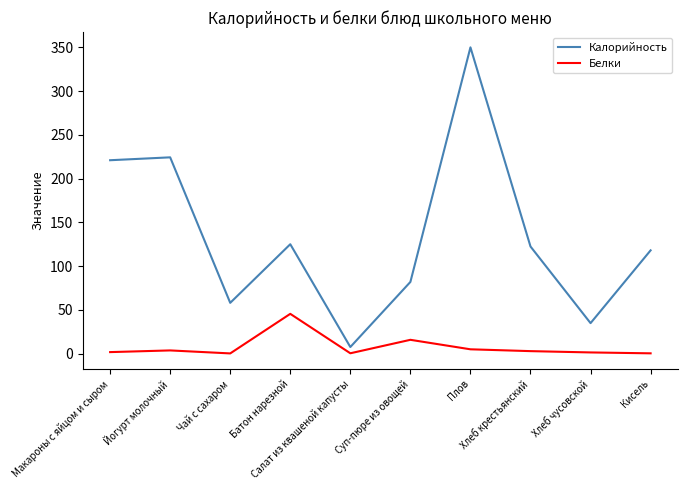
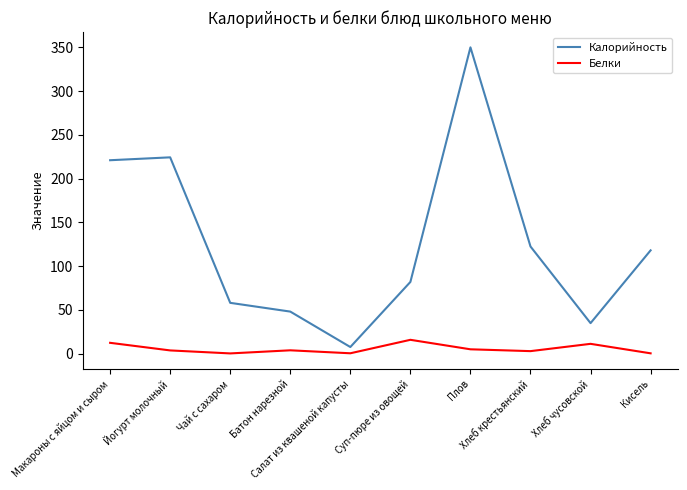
  {
    "Калорийность": {
      "Макароны с яйцом и сыром": 220,
      "Йогурт молочный": 220,
      "Чай с сахаром": 60,
-     "Батон нарезной": 130,
+     "Батон нарезной": 50,
      "Салат из квашеной капусты": 10,
      "Суп-пюре из овощей": 80,
      "Плов": 350,
      "Хлеб крестьянский": 120,
      "Хлеб чусовской": 30,
      "Кисель": 120
    },
    "Белки": {
-     "Макароны с яйцом и сыром": 0,
+     "Макароны с яйцом и сыром": 10,
      "Йогурт молочный": 0,
      "Чай с сахаром": 0,
-     "Батон нарезной": 50,
+     "Батон нарезной": 0,
      "Салат из квашеной капусты": 0,
      "Суп-пюре из овощей": 20,
      "Плов": 0,
      "Хлеб крестьянский": 0,
-     "Хлеб чусовской": 0,
+     "Хлеб чусовской": 10,
      "Кисель": 0
    }
  }
